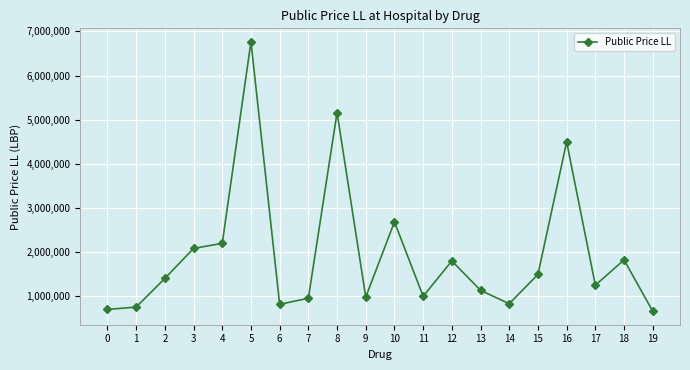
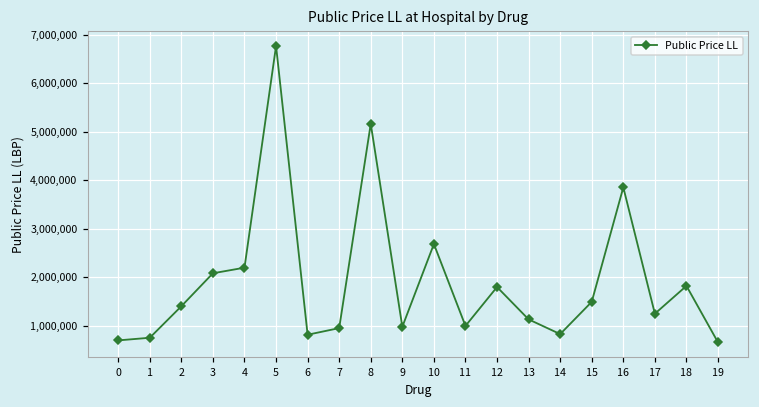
  {
    "0": "700,000",
    "1": "800,000",
    "2": "1,400,000",
    "3": "2,100,000",
    "4": "2,200,000",
    "5": "6,800,000",
    "6": "800,000",
    "7": "900,000",
    "8": "5,200,000",
    "9": "1,000,000",
    "10": "2,700,000",
    "11": "1,000,000",
    "12": "1,800,000",
    "13": "1,100,000",
    "14": "800,000",
    "15": "1,500,000",
-   "16": "4,500,000",
+   "16": "3,900,000",
    "17": "1,200,000",
    "18": "1,800,000",
    "19": "700,000"
  }
